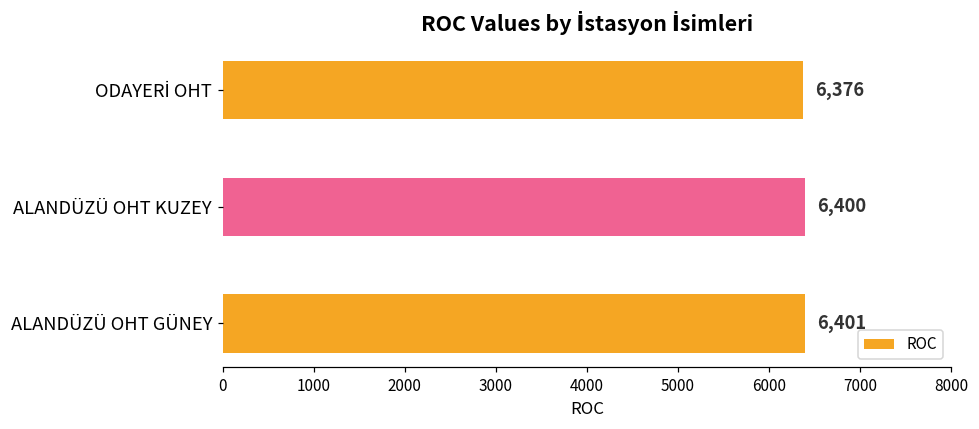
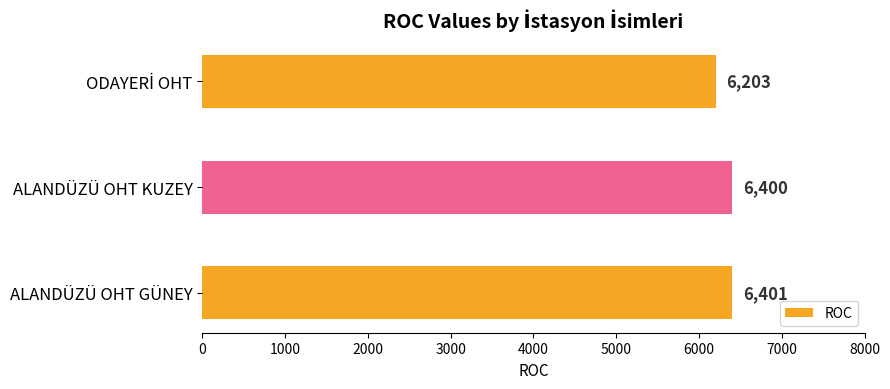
  {
-   "ODAYERİ OHT": "6,376",
+   "ODAYERİ OHT": "6,203",
    "ALANDÜZÜ OHT KUZEY": "6,400"
  }
